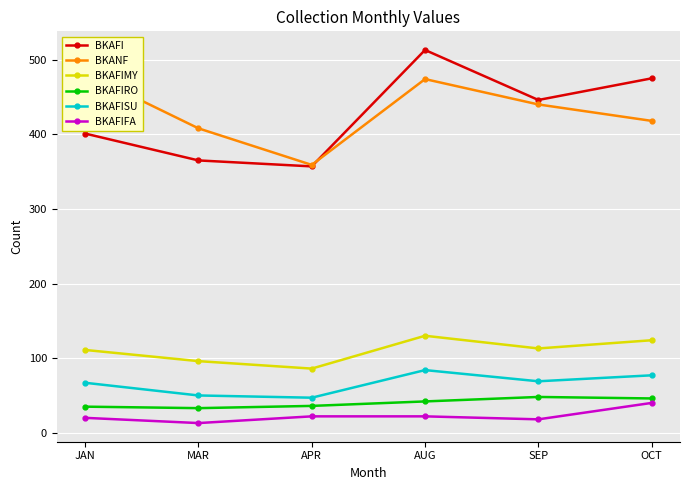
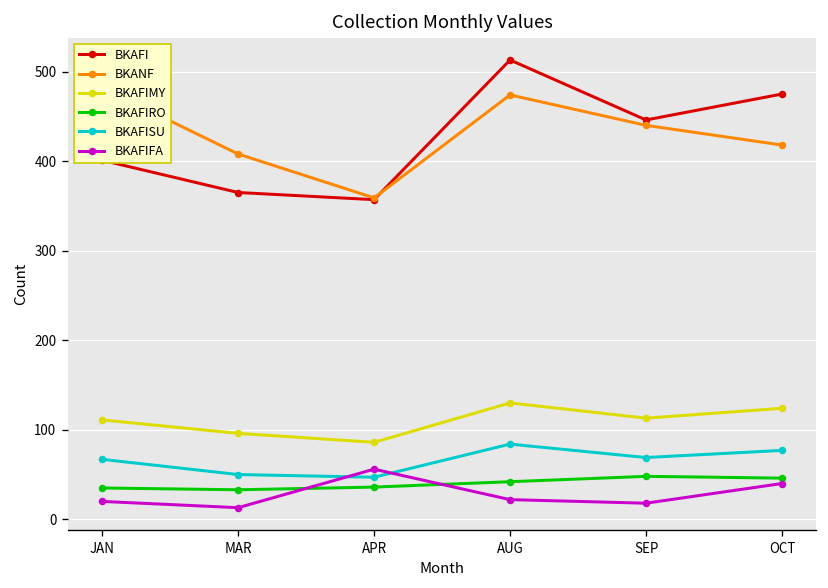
  {
    "BKAFI": {
      "JAN": 400,
      "MAR": 370,
      "AUG": 510,
      "SEP": 450,
      "OCT": 480
    },
    "BKANF": {
      "MAR": 410,
      "AUG": 470,
      "SEP": 440,
      "OCT": 420
    },
    "BKAFIMY": {
      "JAN": 110,
      "MAR": 100,
      "APR": 90,
      "AUG": 130,
      "SEP": 110,
      "OCT": 120
    },
    "BKAFIRO": {
      "JAN": 40,
      "MAR": 30,
      "APR": 40,
      "AUG": 40,
      "SEP": 50,
      "OCT": 50
    },
    "BKAFISU": {
      "JAN": 70,
      "MAR": 50,
      "APR": 50,
      "AUG": 80,
      "SEP": 70,
      "OCT": 80
    },
    "BKAFIFA": {
      "JAN": 20,
      "MAR": 10,
-     "APR": 20,
+     "APR": 60,
      "AUG": 20,
      "SEP": 20,
      "OCT": 40
    }
  }
